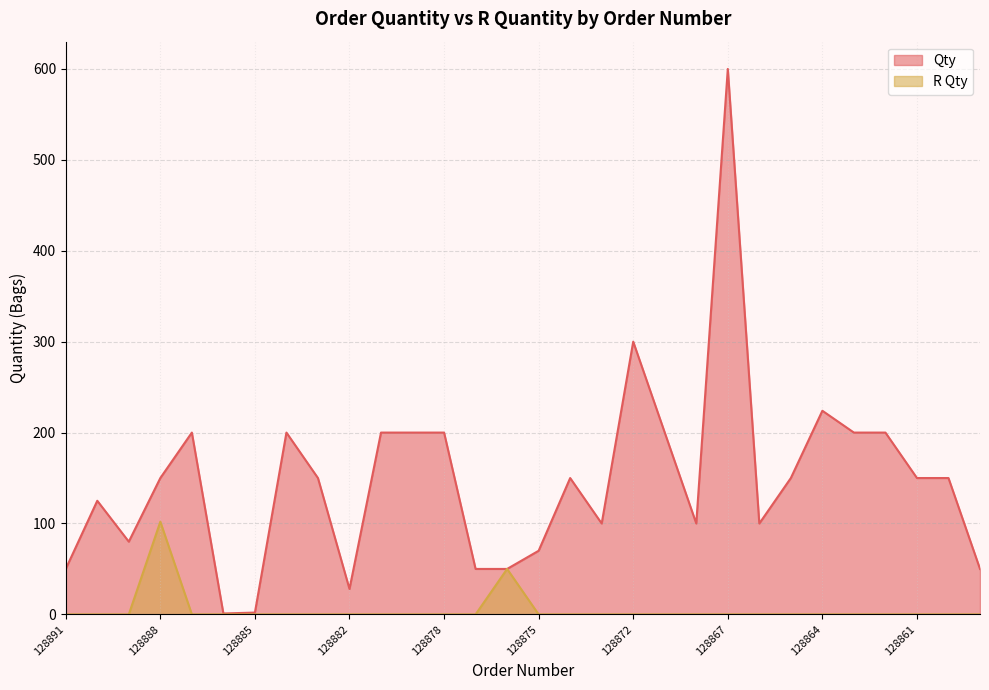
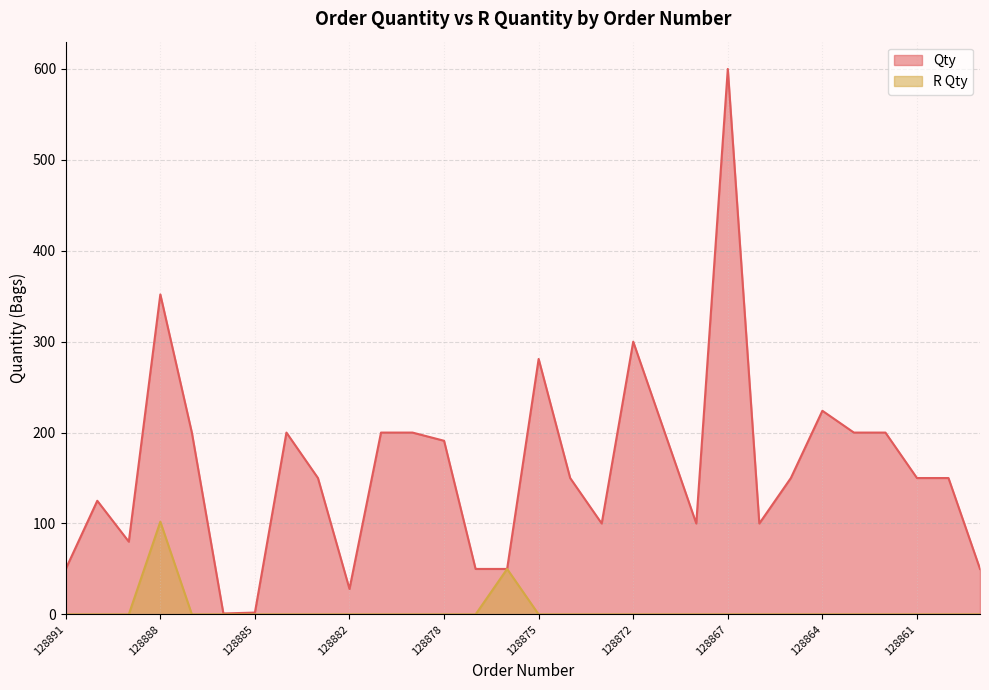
  {
    "Qty": {
      "128891": 50,
-     "128888": 150,
+     "128888": 350,
      "128882": 30,
-     "128878": 200,
-     "128875": 70,
+     "128878": 190,
+     "128875": 280,
      "128872": 300,
      "128867": 600,
      "128864": 220,
      "128861": 150
    },
    "R Qty": {
      "128891": 0,
      "128888": 100,
      "128882": 0,
      "128878": 0,
      "128875": 0,
      "128872": 0,
      "128867": 0,
      "128864": 0,
      "128861": 0
    }
  }
